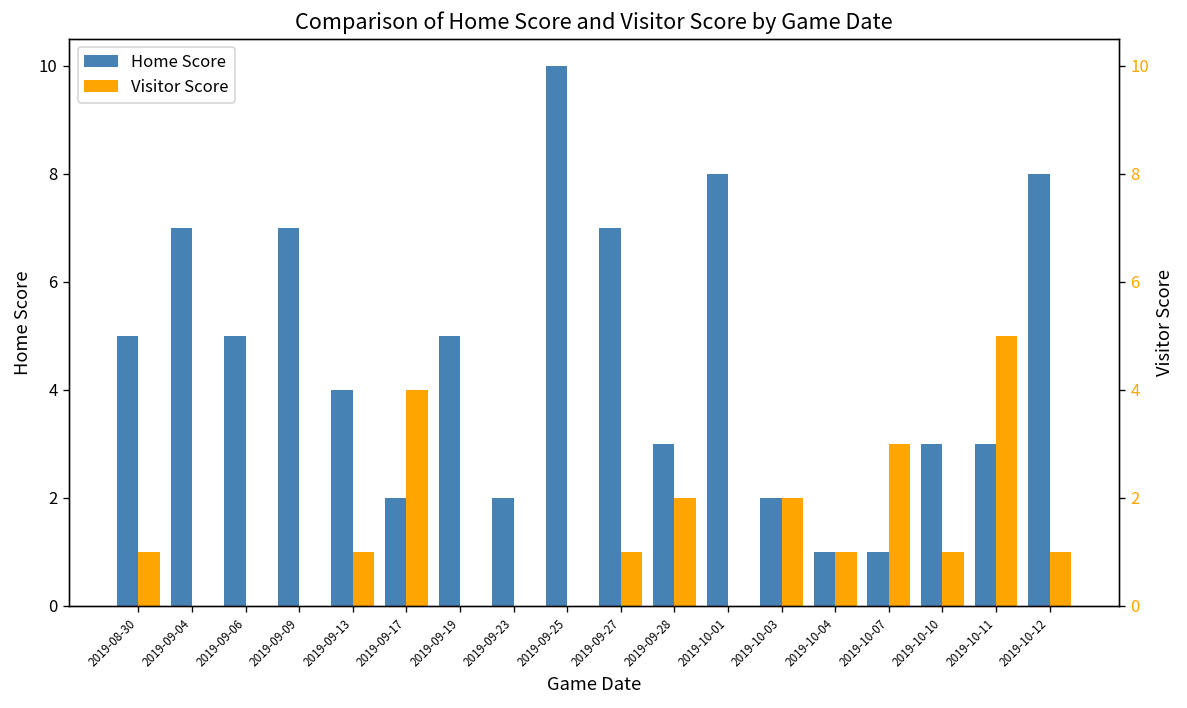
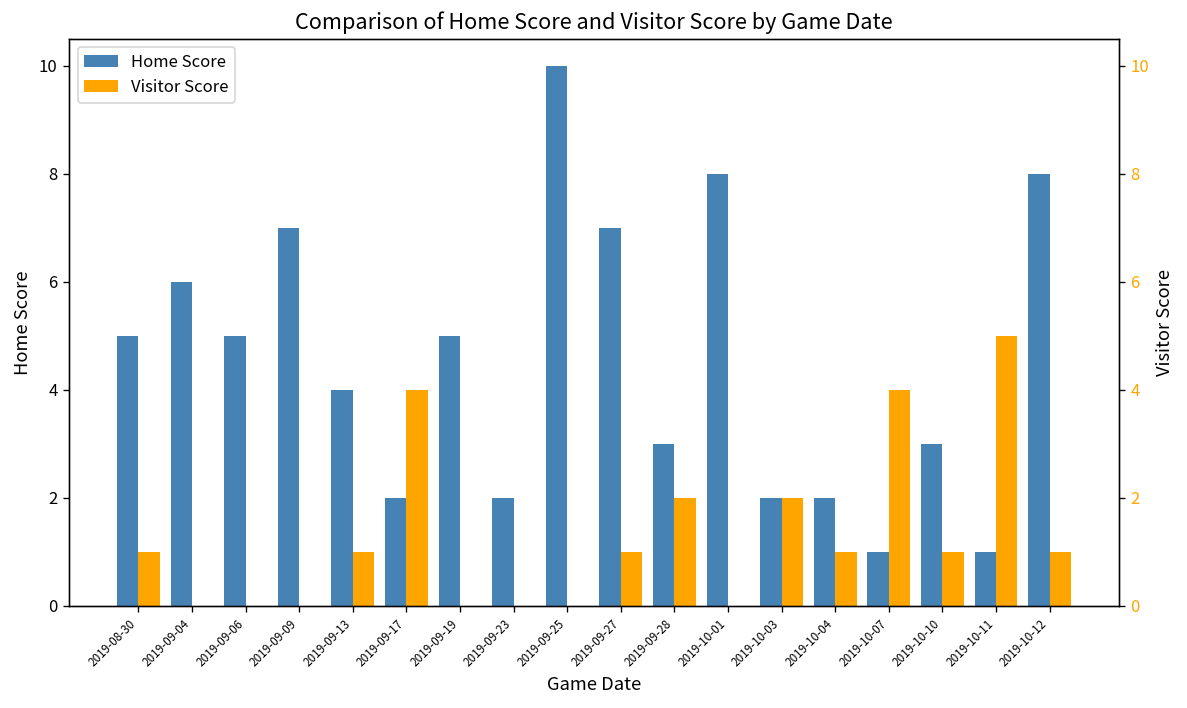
  {
    "Home Score": {
      "2019-08-30": 5,
-     "2019-09-04": 7,
+     "2019-09-04": 6,
      "2019-09-06": 5,
      "2019-09-09": 7,
      "2019-09-13": 4,
      "2019-09-17": 2,
      "2019-09-19": 5,
      "2019-09-23": 2,
      "2019-09-25": 10,
      "2019-09-27": 7,
      "2019-09-28": 3,
      "2019-10-01": 8,
      "2019-10-03": 2,
-     "2019-10-04": 1,
+     "2019-10-04": 2,
      "2019-10-07": 1,
      "2019-10-10": 3,
-     "2019-10-11": 3,
+     "2019-10-11": 1,
      "2019-10-12": 8
    },
    "Visitor Score": {
      "2019-08-30": 1,
      "2019-09-04": 0,
      "2019-09-06": 0,
      "2019-09-09": 0,
      "2019-09-13": 1,
      "2019-09-17": 4,
      "2019-09-19": 0,
      "2019-09-23": 0,
      "2019-09-25": 0,
      "2019-09-27": 1,
      "2019-09-28": 2,
      "2019-10-01": 0,
      "2019-10-03": 2,
      "2019-10-04": 1,
-     "2019-10-07": 3,
+     "2019-10-07": 4,
      "2019-10-10": 1,
      "2019-10-11": 5,
      "2019-10-12": 1
    }
  }
